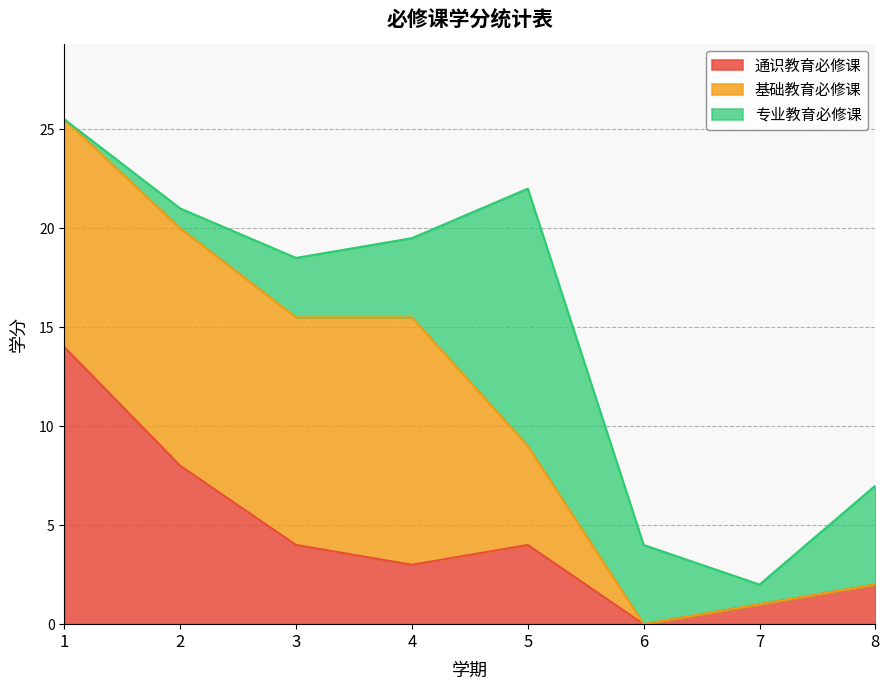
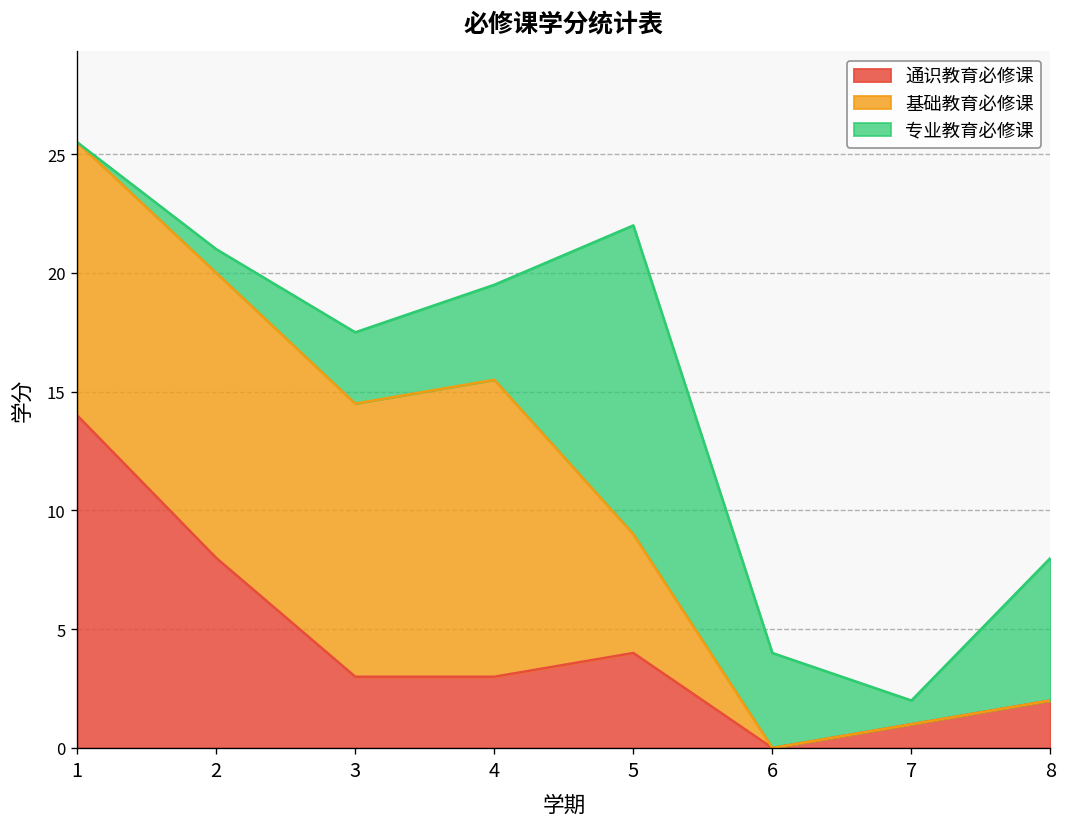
  {
    "通识教育必修课": {
      "1": 14,
      "2": 8,
-     "3": 4,
+     "3": 3,
      "4": 3,
      "5": 4
    },
    "基础教育必修课": {
      "2": 12,
      "3": 11.5,
      "4": 12.5,
      "5": 5
    },
    "专业教育必修课": {
      "2": 1,
      "3": 3,
      "4": 4,
      "5": 13,
      "6": 4,
      "7": 1,
-     "8": 5
+     "8": 6
    }
  }
